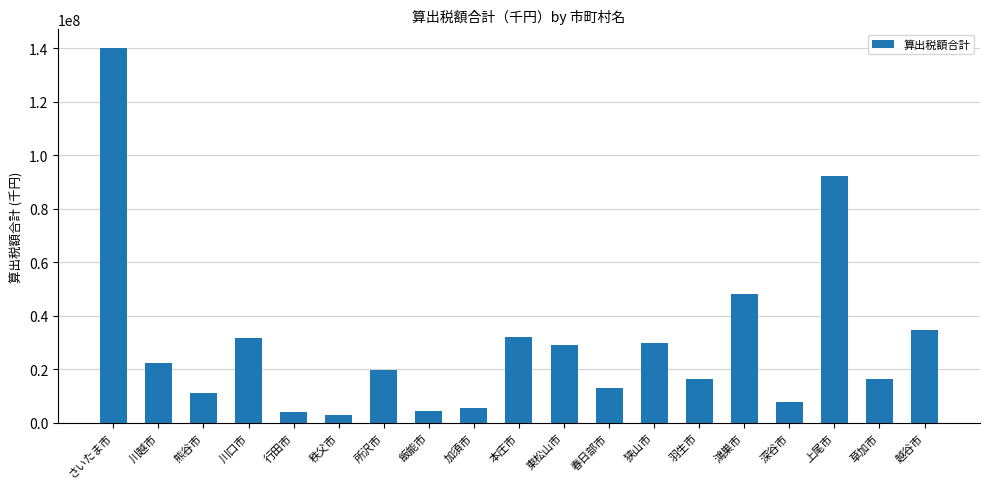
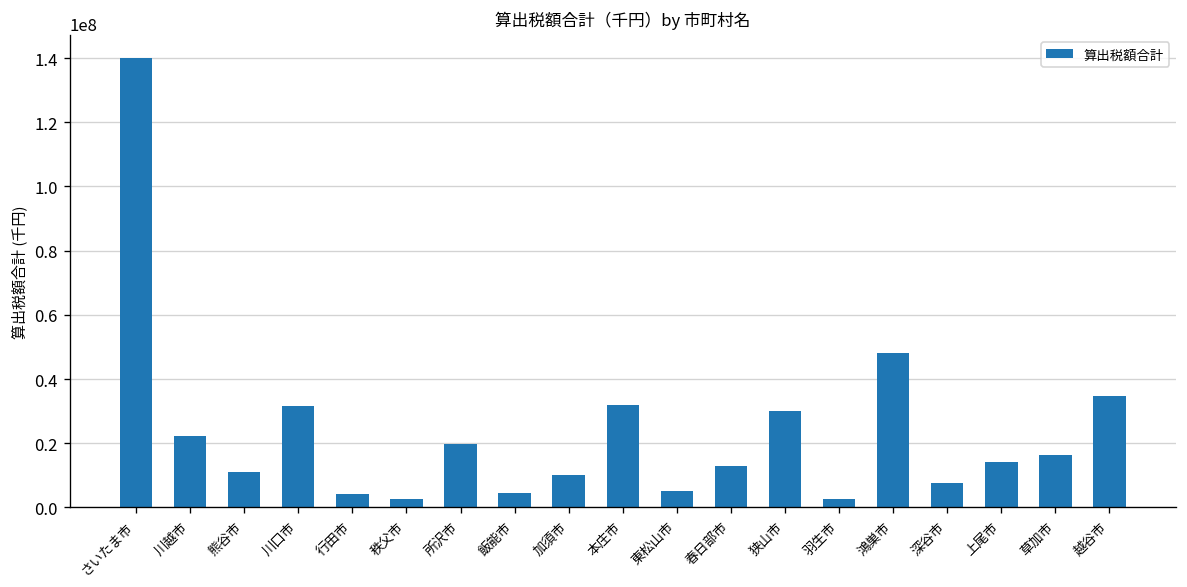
  {
    "さいたま市": 140000000,
    "川越市": 22000000,
    "熊谷市": 11000000,
    "川口市": 32000000,
    "行田市": 4000000,
    "秩父市": 3000000,
    "所沢市": 20000000,
    "飯能市": 4000000,
-   "加須市": 6000000,
+   "加須市": 10000000,
    "本庄市": 32000000,
-   "東松山市": 29000000,
+   "東松山市": 5000000,
    "春日部市": 13000000,
    "狭山市": 30000000,
-   "羽生市": 16000000,
+   "羽生市": 3000000,
    "鴻巣市": 48000000,
    "深谷市": 8000000,
-   "上尾市": 92000000,
+   "上尾市": 14000000,
    "草加市": 16000000,
    "越谷市": 35000000
  }
